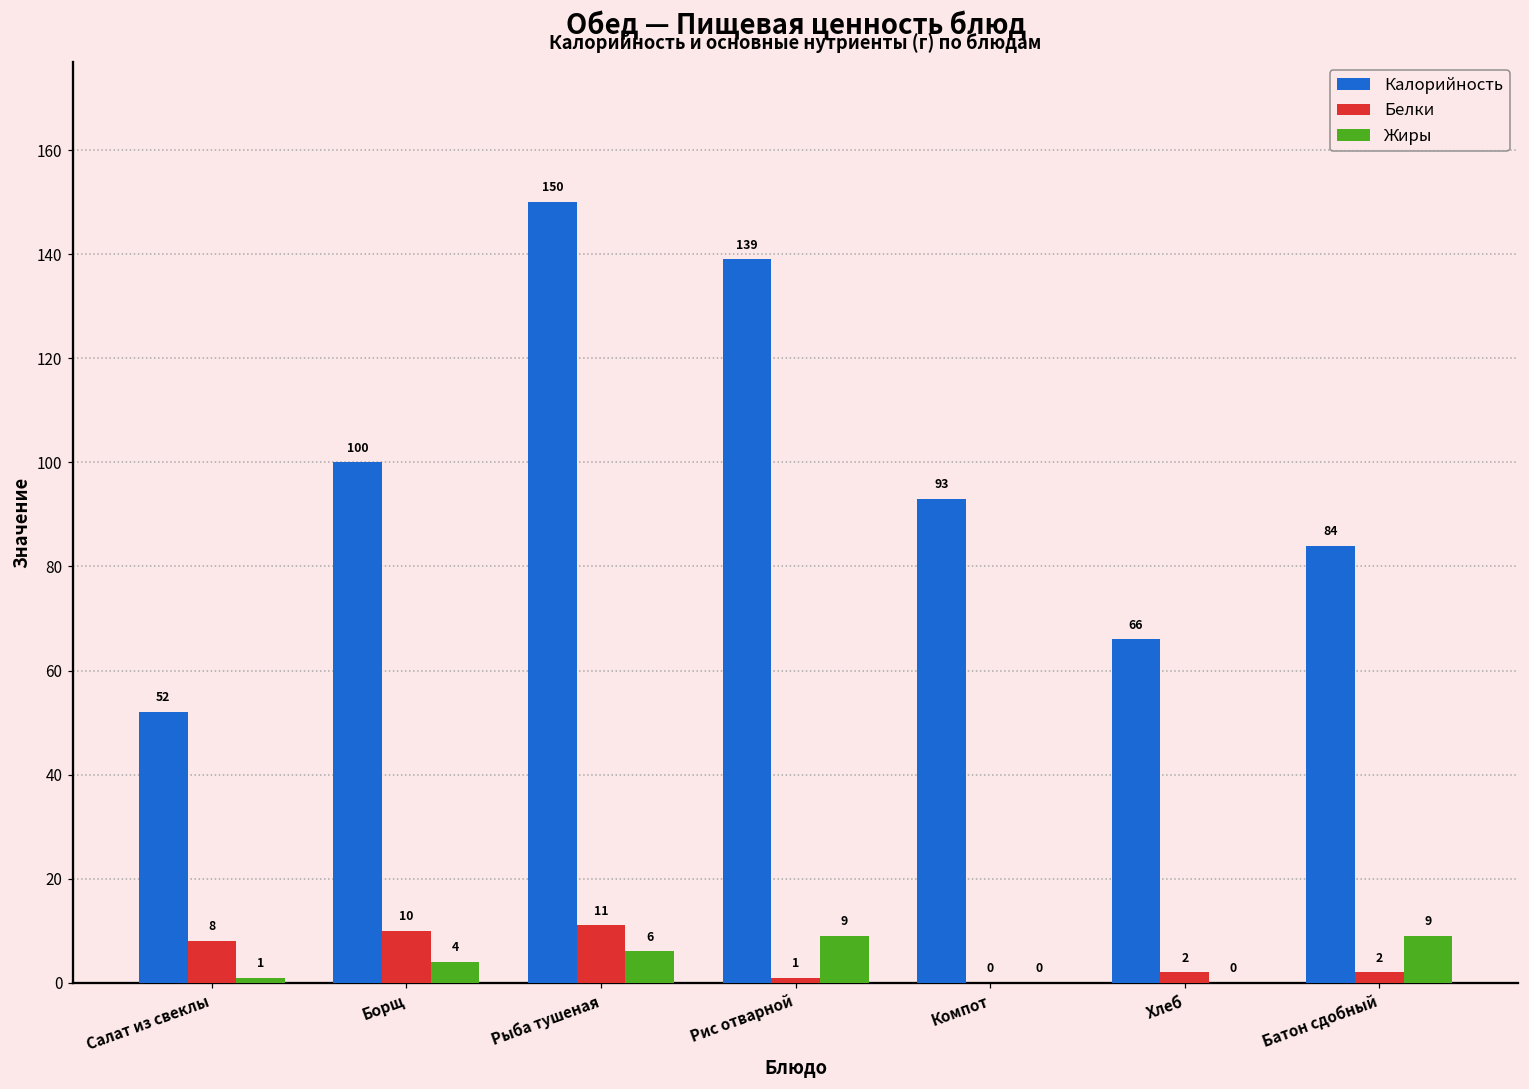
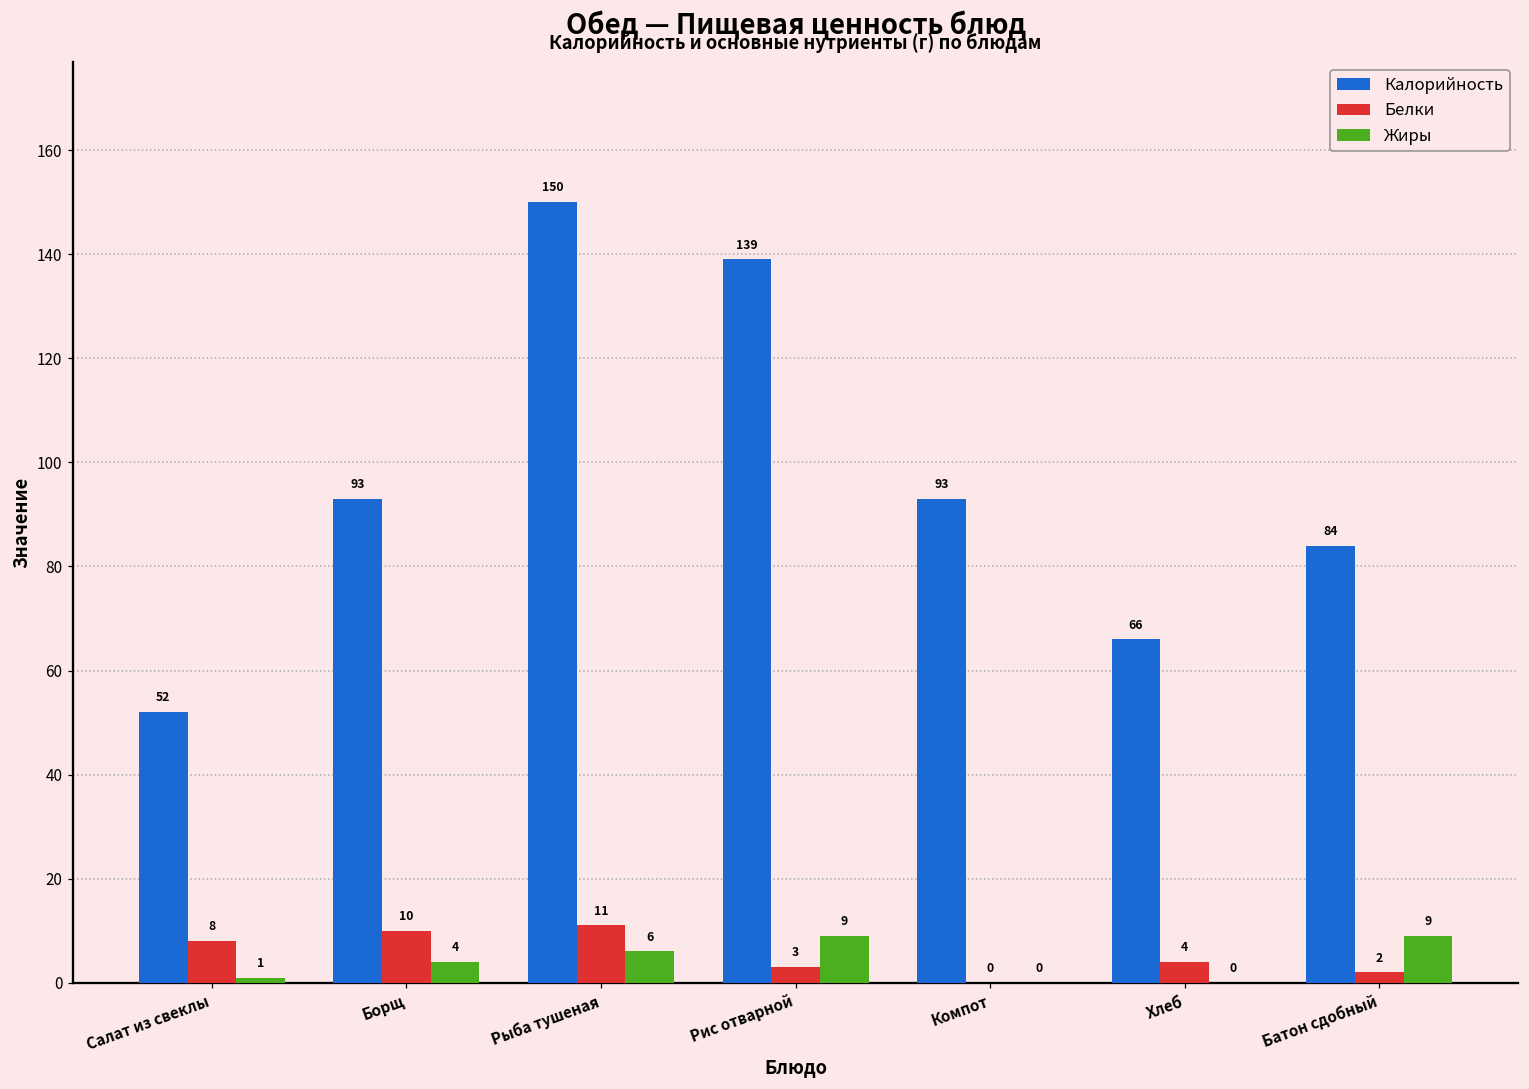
  {
    "Калорийность": {
      "Салат из свеклы": 52,
-     "Борщ": 100,
+     "Борщ": 93,
      "Рыба тушеная": 150,
      "Рис отварной": 139,
      "Компот": 93,
      "Хлеб": 66,
      "Батон сдобный": 84
    },
    "Белки": {
      "Салат из свеклы": 8,
      "Борщ": 10,
      "Рыба тушеная": 11,
-     "Рис отварной": 1,
+     "Рис отварной": 3,
      "Компот": 0,
-     "Хлеб": 2,
+     "Хлеб": 4,
      "Батон сдобный": 2
    },
    "Жиры": {
      "Салат из свеклы": 1,
      "Борщ": 4,
      "Рыба тушеная": 6,
      "Рис отварной": 9,
      "Компот": 0,
      "Хлеб": 0,
      "Батон сдобный": 9
    }
  }
